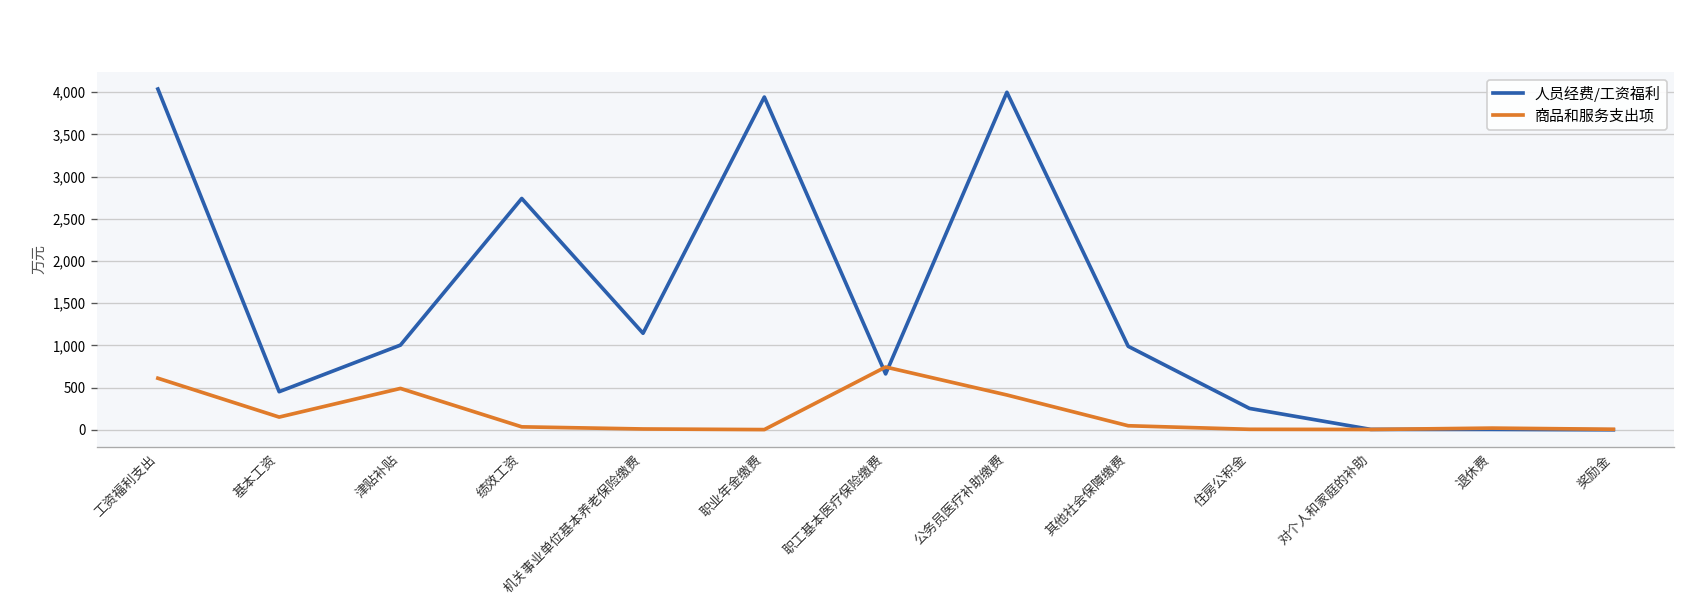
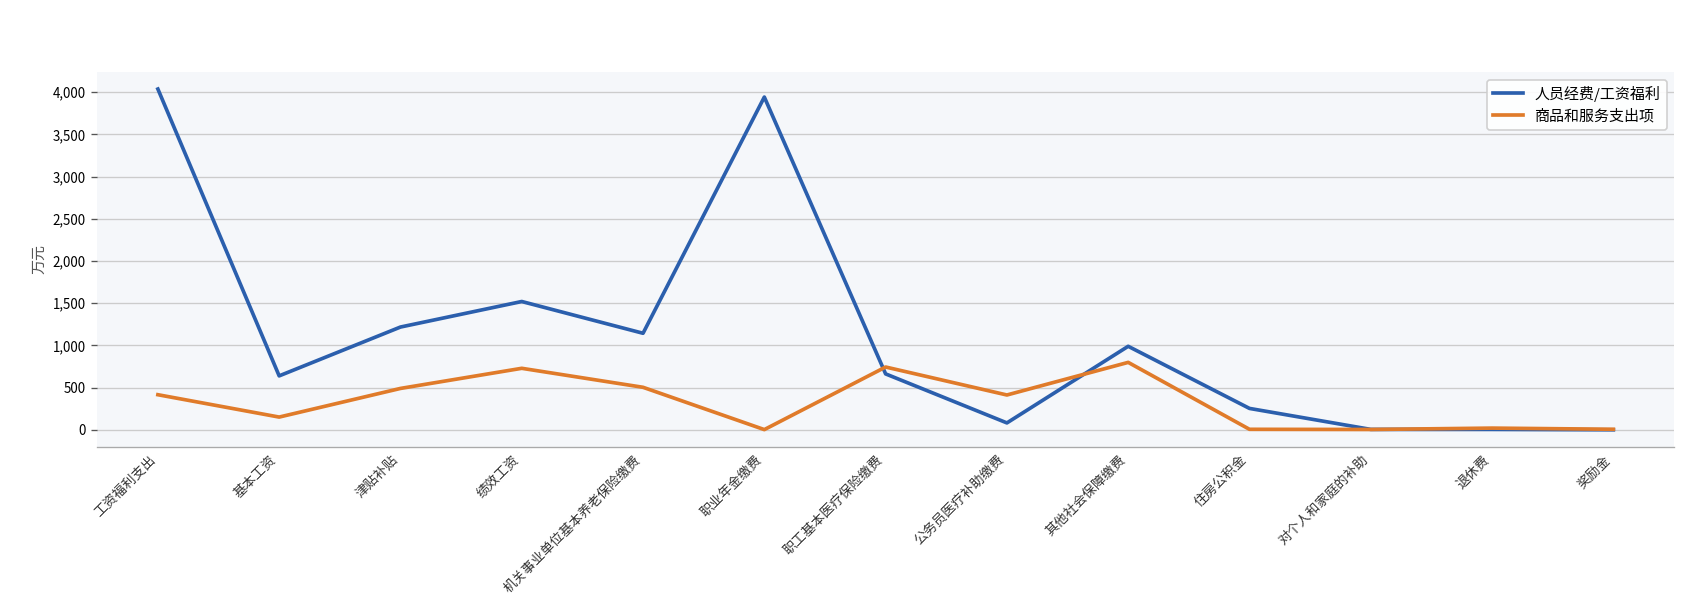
  {
    "人员经费/工资福利": {
      "工资福利支出": "4,000",
-     "基本工资": "500",
-     "津贴补贴": "1,000",
-     "绩效工资": "2,700",
+     "基本工资": "600",
+     "津贴补贴": "1,200",
+     "绩效工资": "1,500",
      "机关事业单位基本养老保险缴费": "1,100",
      "职业年金缴费": "3,900",
      "职工基本医疗保险缴费": "700",
-     "公务员医疗补助缴费": "4,000",
+     "公务员医疗补助缴费": "100",
      "其他社会保障缴费": "1,000",
      "住房公积金": "300"
    },
    "商品和服务支出项": {
-     "工资福利支出": "600",
+     "工资福利支出": "400",
      "基本工资": "200",
      "津贴补贴": "500",
-     "绩效工资": "0",
-     "机关事业单位基本养老保险缴费": "0",
+     "绩效工资": "700",
+     "机关事业单位基本养老保险缴费": "500",
      "职业年金缴费": "0",
      "职工基本医疗保险缴费": "700",
      "公务员医疗补助缴费": "400",
-     "其他社会保障缴费": "0",
+     "其他社会保障缴费": "800",
      "住房公积金": "0"
    }
  }
